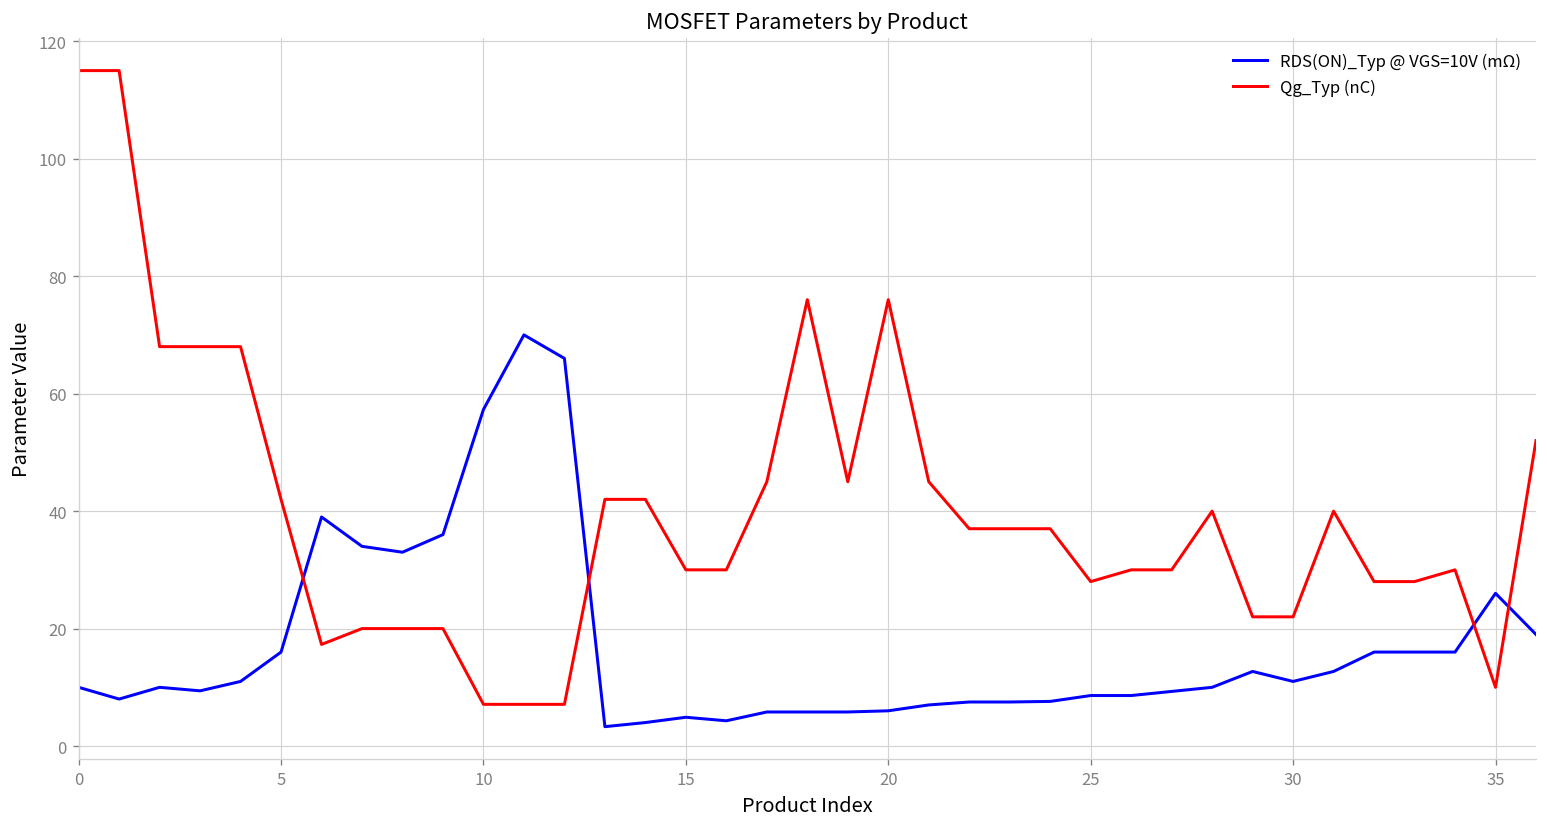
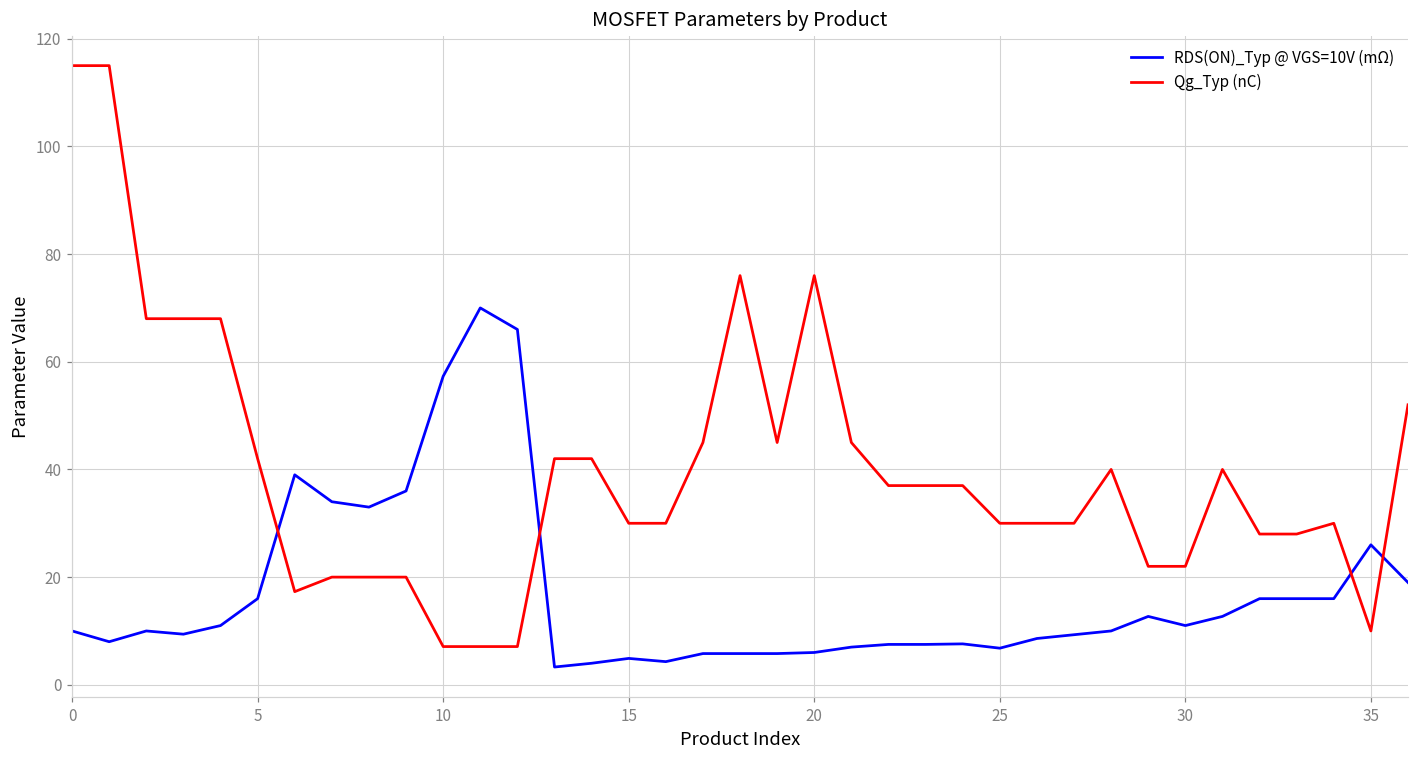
  {
    "RDS(ON)_Typ @ VGS=10V (mΩ)": {
      "0": 10,
      "5": 16,
      "10": 57,
      "15": 5,
      "20": 6,
-     "25": 9,
+     "25": 7,
      "30": 11,
      "35": 26
    },
    "Qg_Typ (nC)": {
      "0": 115,
      "5": 42,
      "10": 7,
      "15": 30,
      "20": 76,
-     "25": 28,
+     "25": 30,
      "30": 22,
      "35": 10
    }
  }
